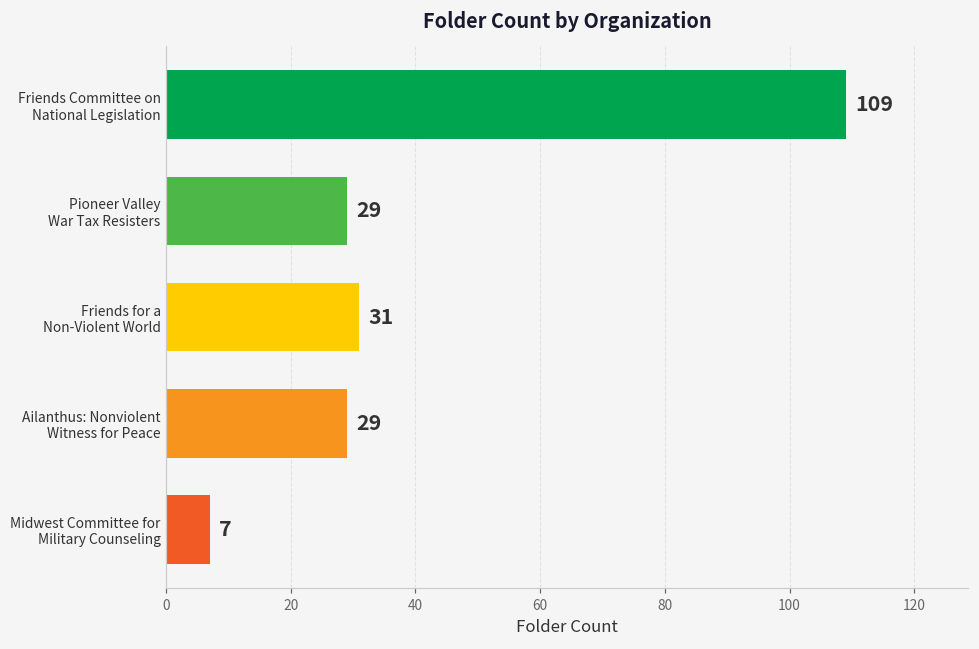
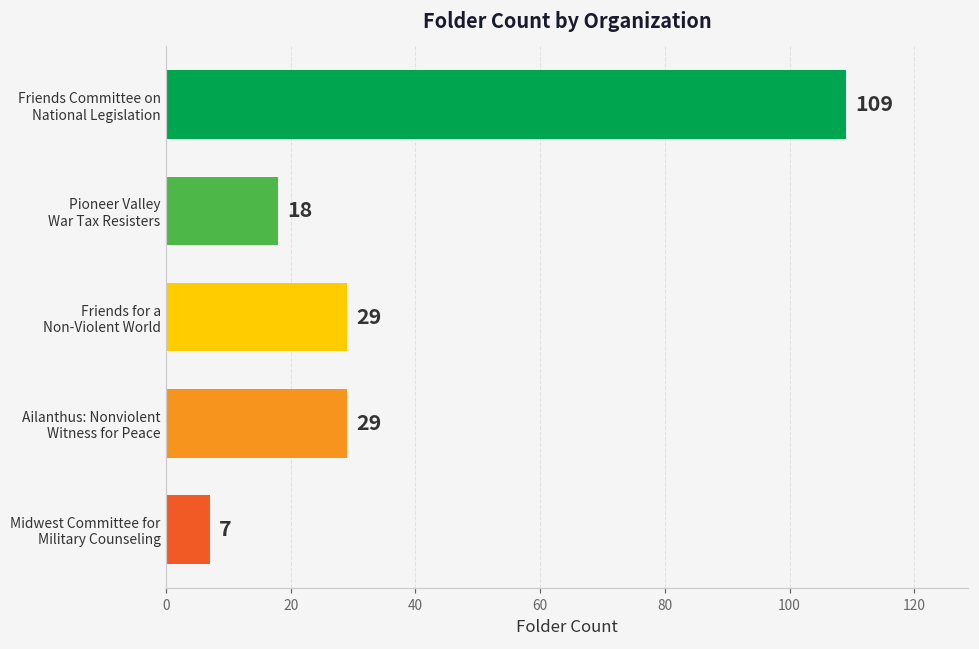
  {
    "Friends Committee on National Legislation": 109,
-   "Pioneer Valley War Tax Resisters": 29,
-   "Friends for a Non-Violent World": 31,
+   "Pioneer Valley War Tax Resisters": 18,
+   "Friends for a Non-Violent World": 29,
    "Ailanthus: Nonviolent Witness for Peace": 29,
    "Midwest Committee for Military Counseling": 7
  }
